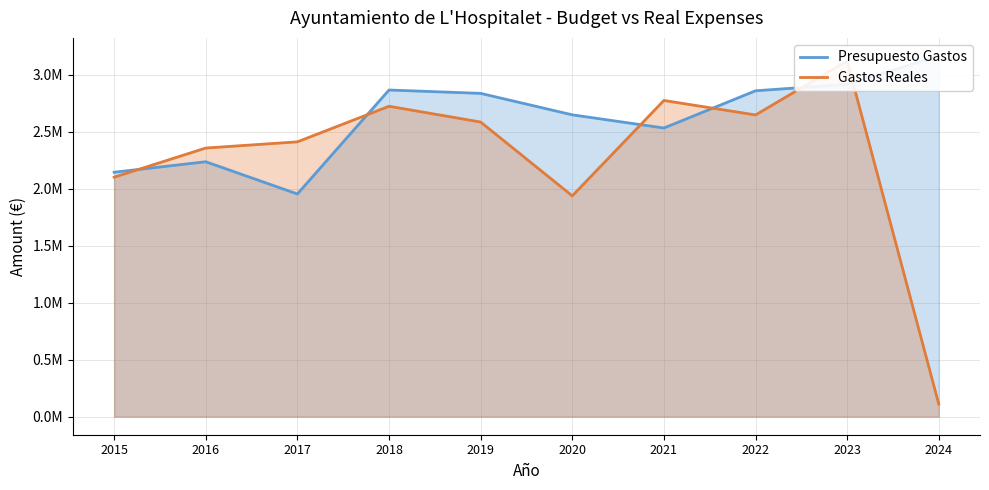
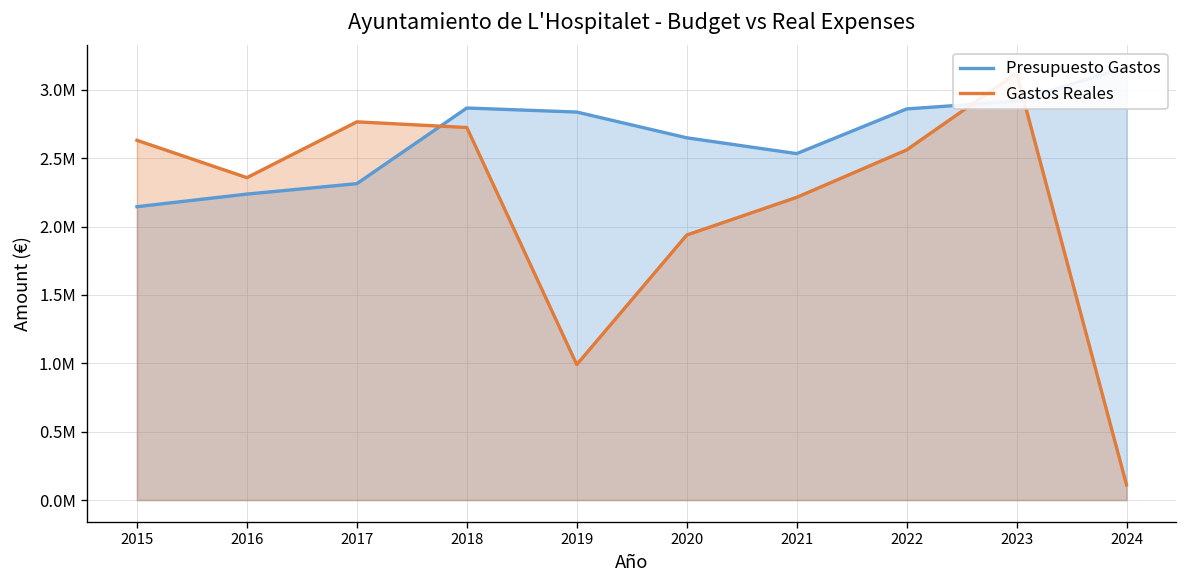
  {
    "Presupuesto Gastos": {
      "2015": 2150000,
      "2016": 2240000,
-     "2017": 1950000,
+     "2017": 2310000,
      "2018": 2870000,
      "2019": 2840000,
      "2020": 2650000,
      "2021": 2530000,
      "2022": 2860000
    },
    "Gastos Reales": {
-     "2015": 2100000,
+     "2015": 2630000,
      "2016": 2360000,
-     "2017": 2410000,
+     "2017": 2770000,
      "2018": 2720000,
-     "2019": 2590000,
+     "2019": 990000,
      "2020": 1940000,
-     "2021": 2780000,
-     "2022": 2650000,
+     "2021": 2210000,
+     "2022": 2560000,
      "2024": 110000
    }
  }
